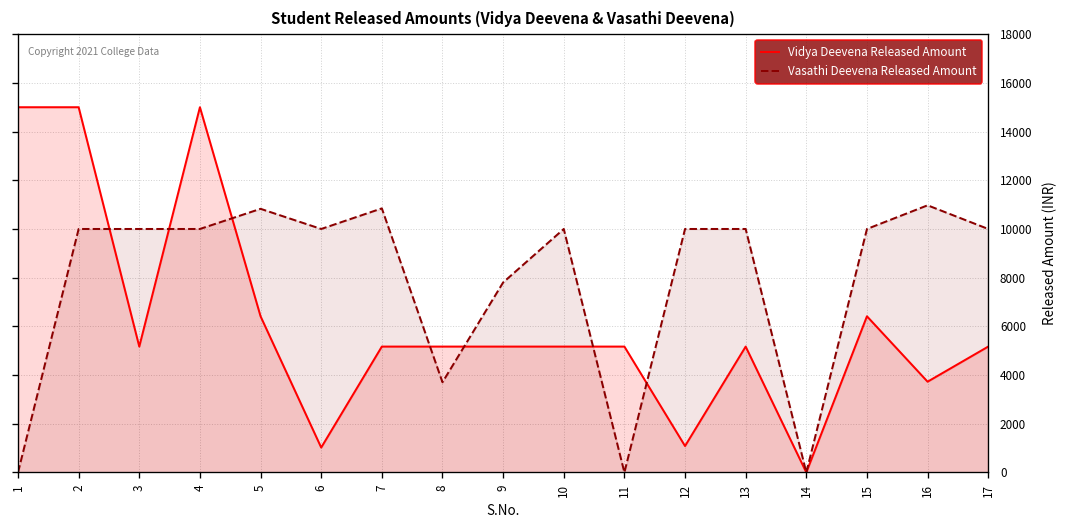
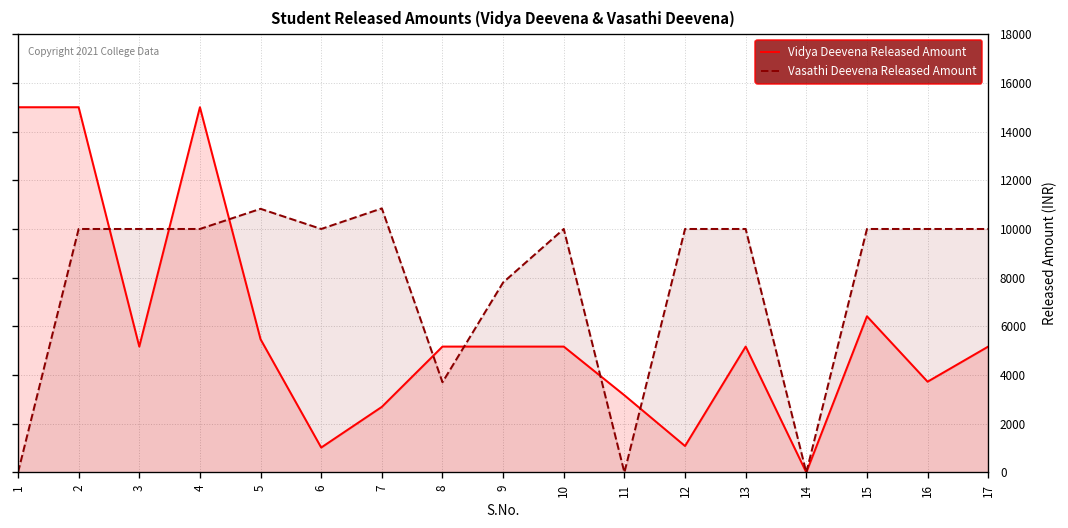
  {
    "Vidya Deevena Released Amount": {
      "1": 15000,
      "2": 15000,
      "3": 5200,
      "4": 15000,
-     "5": 6400,
+     "5": 5500,
      "6": 1000,
-     "7": 5200,
+     "7": 2700,
      "8": 5200,
      "9": 5200,
      "10": 5200,
-     "11": 5200,
+     "11": 3200,
      "12": 1100,
      "13": 5200,
      "15": 6400,
      "16": 3700,
      "17": 5200
    },
    "Vasathi Deevena Released Amount": {
      "1": 0,
      "2": 10000,
      "3": 10000,
      "4": 10000,
      "5": 10800,
      "6": 10000,
      "7": 10800,
      "8": 3700,
      "9": 7800,
      "10": 10000,
      "11": 0,
      "12": 10000,
      "13": 10000,
      "15": 10000,
-     "16": 11000,
+     "16": 10000,
      "17": 10000
    }
  }
